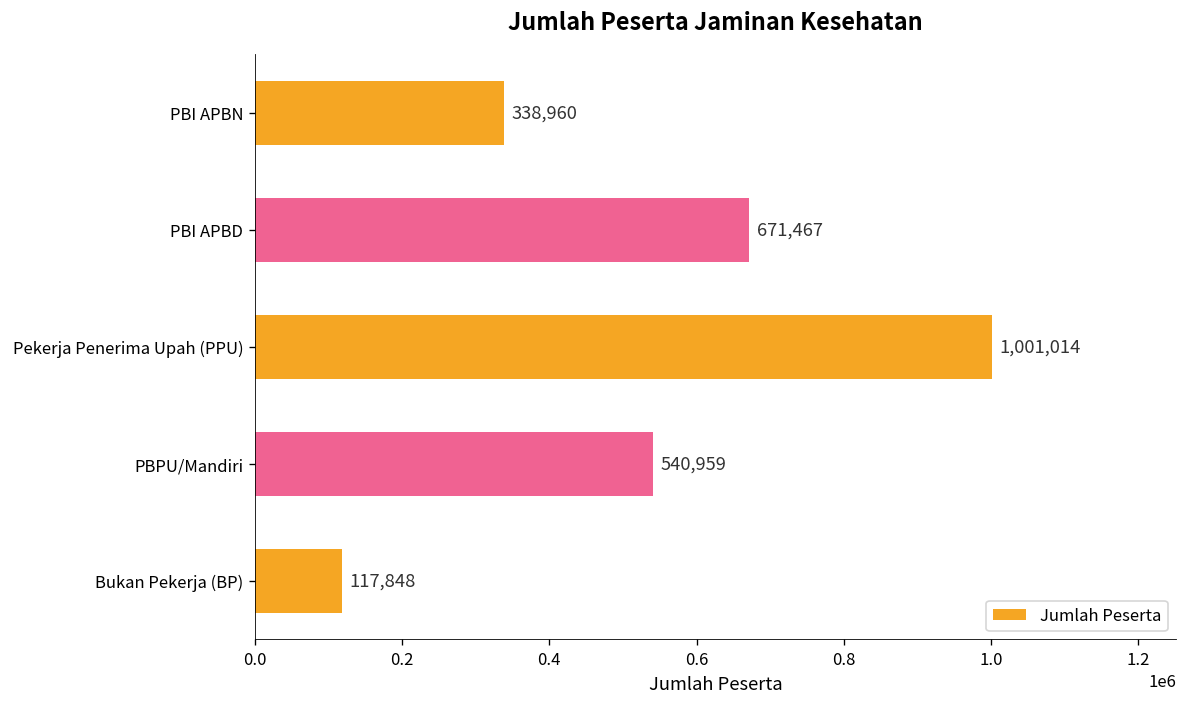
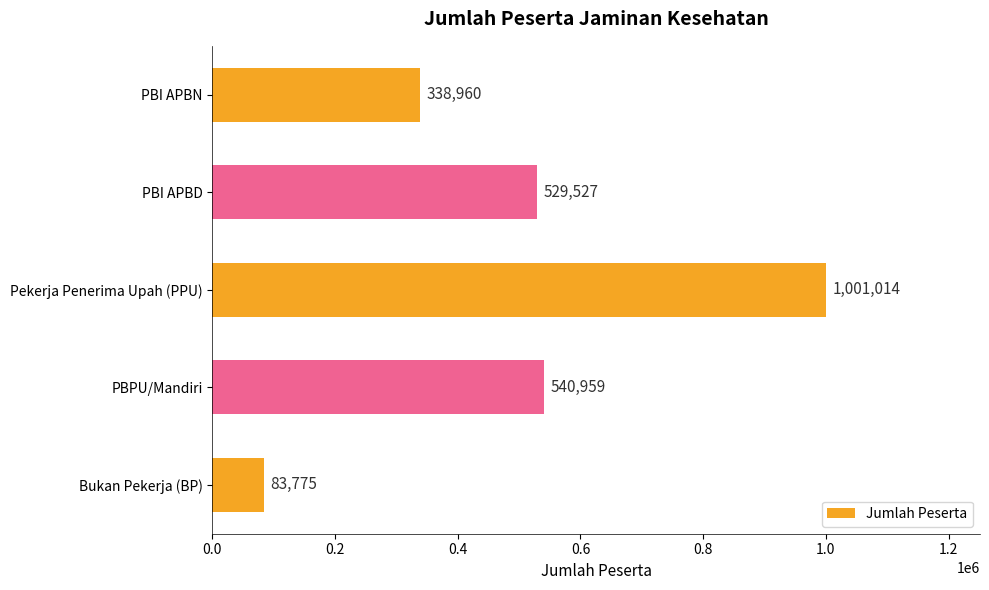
  {
    "PBI APBN": "338,960",
-   "PBI APBD": "671,467",
+   "PBI APBD": "529,527",
    "Pekerja Penerima Upah (PPU)": "1,001,014",
    "PBPU/Mandiri": "540,959",
-   "Bukan Pekerja (BP)": "117,848"
+   "Bukan Pekerja (BP)": "83,775"
  }
